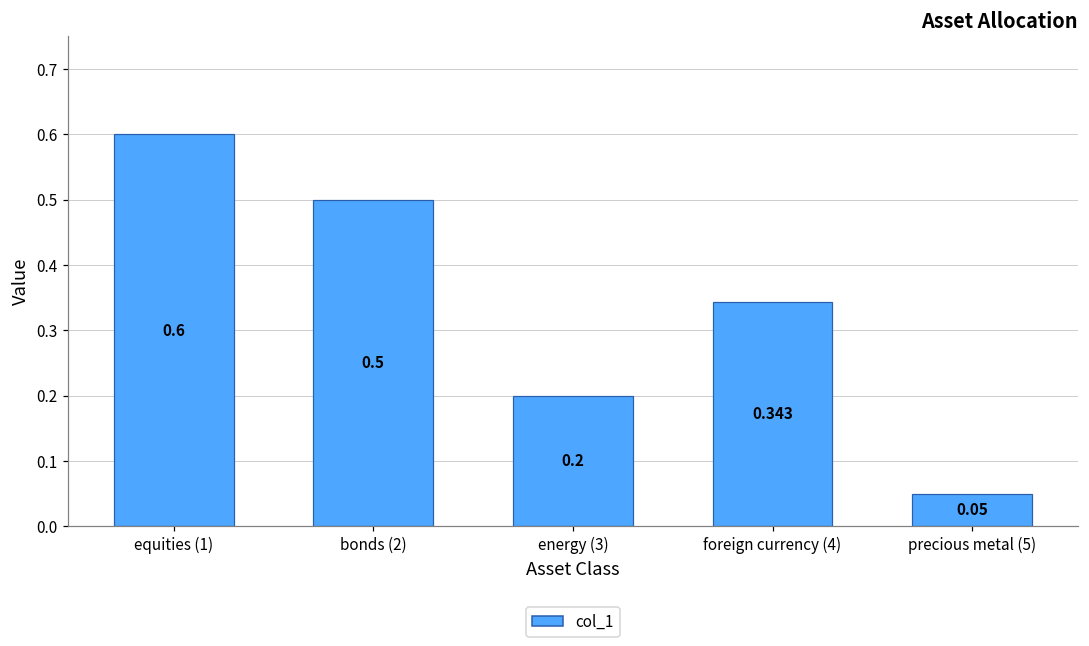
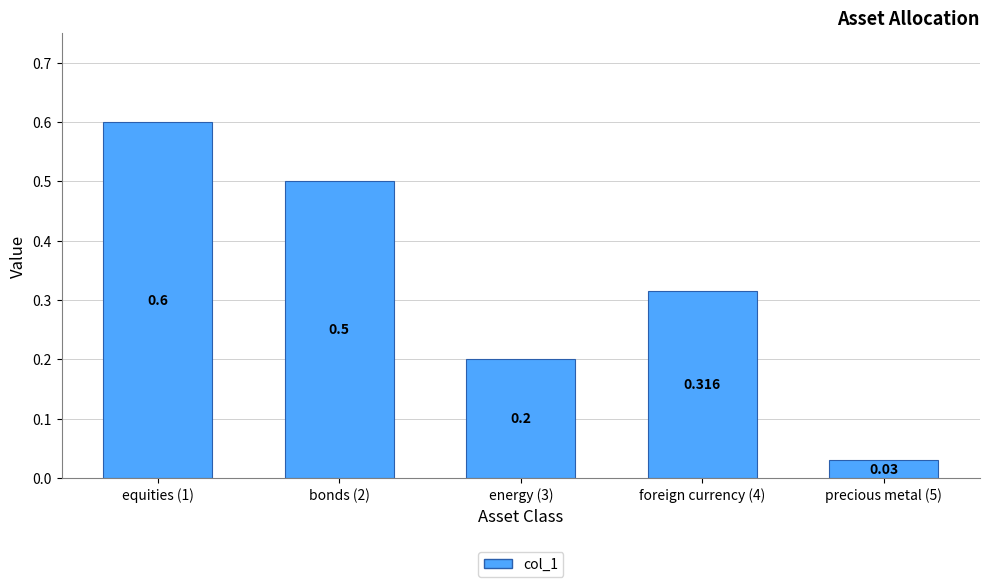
  {
    "equities (1)": 0.6,
    "bonds (2)": 0.5,
    "energy (3)": 0.2,
-   "foreign currency (4)": 0.343,
-   "precious metal (5)": 0.05
+   "foreign currency (4)": 0.316,
+   "precious metal (5)": 0.03
  }
